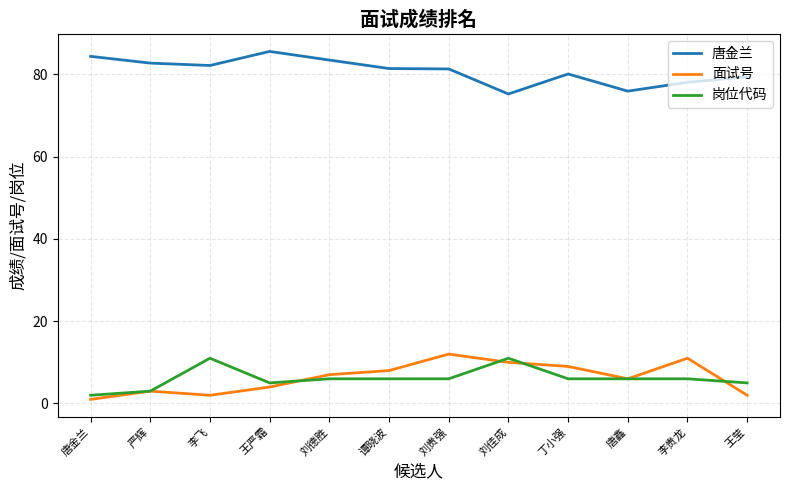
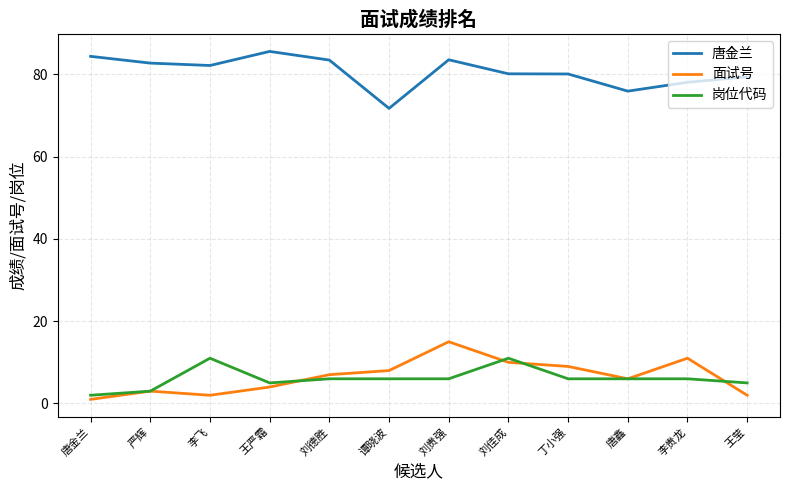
  {
    "唐金兰": {
      "唐金兰": 84,
      "严辉": 83,
      "李飞": 82,
      "王严霜": 86,
      "刘德胜": 83,
-     "谭晓波": 81,
-     "刘贵强": 81,
-     "刘佳成": 75,
+     "谭晓波": 72,
+     "刘贵强": 84,
+     "刘佳成": 80,
      "丁小强": 80,
      "唐鑫": 76
    },
    "面试号": {
      "唐金兰": 1,
      "李飞": 2,
      "王严霜": 4,
      "刘德胜": 7,
      "谭晓波": 8,
-     "刘贵强": 12,
+     "刘贵强": 15,
      "刘佳成": 10,
      "丁小强": 9,
      "李贵龙": 11,
      "王莹": 2
    },
    "岗位代码": {
      "唐金兰": 2,
      "李飞": 11,
      "王严霜": 5,
      "刘德胜": 6,
      "谭晓波": 6,
      "刘贵强": 6,
      "刘佳成": 11,
      "丁小强": 6,
      "李贵龙": 6,
      "王莹": 5
    }
  }
